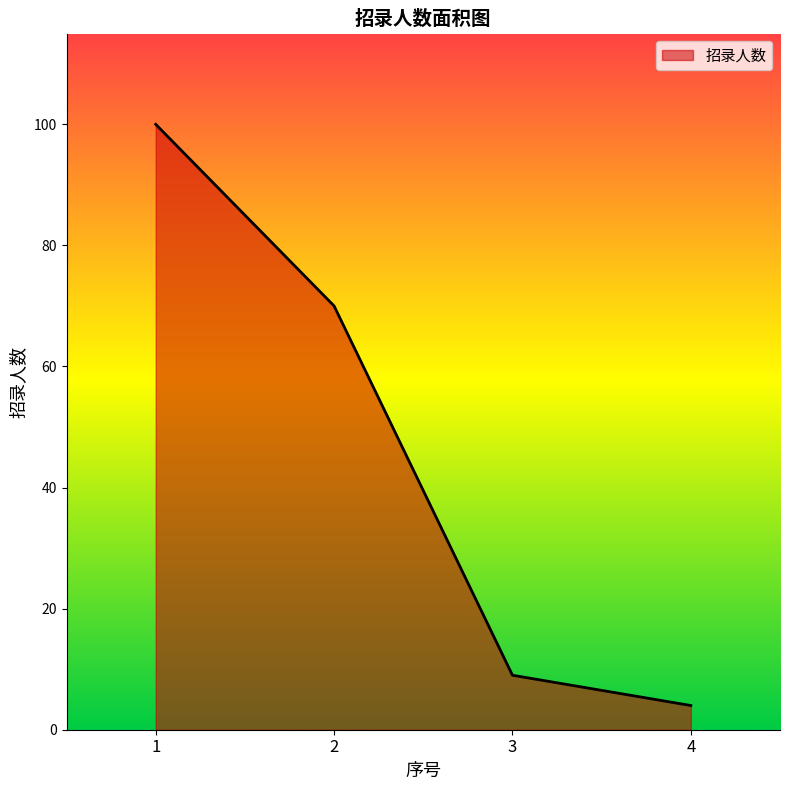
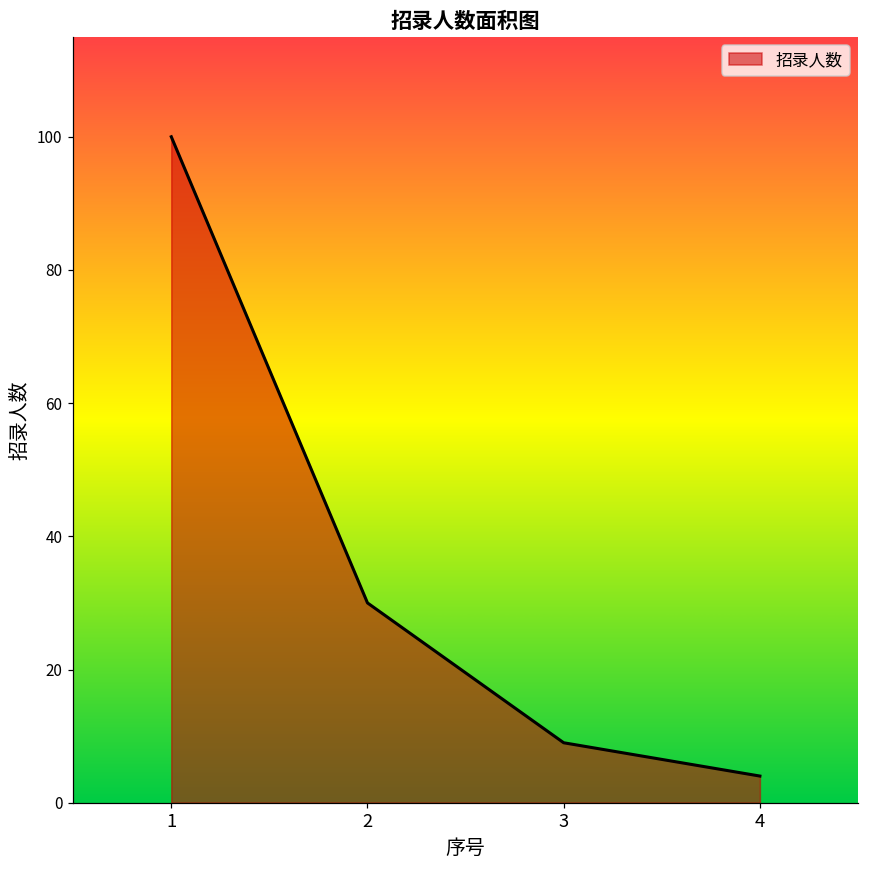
  {
    "1": 100,
-   "2": 70,
+   "2": 30,
    "3": 9,
    "4": 4
  }
